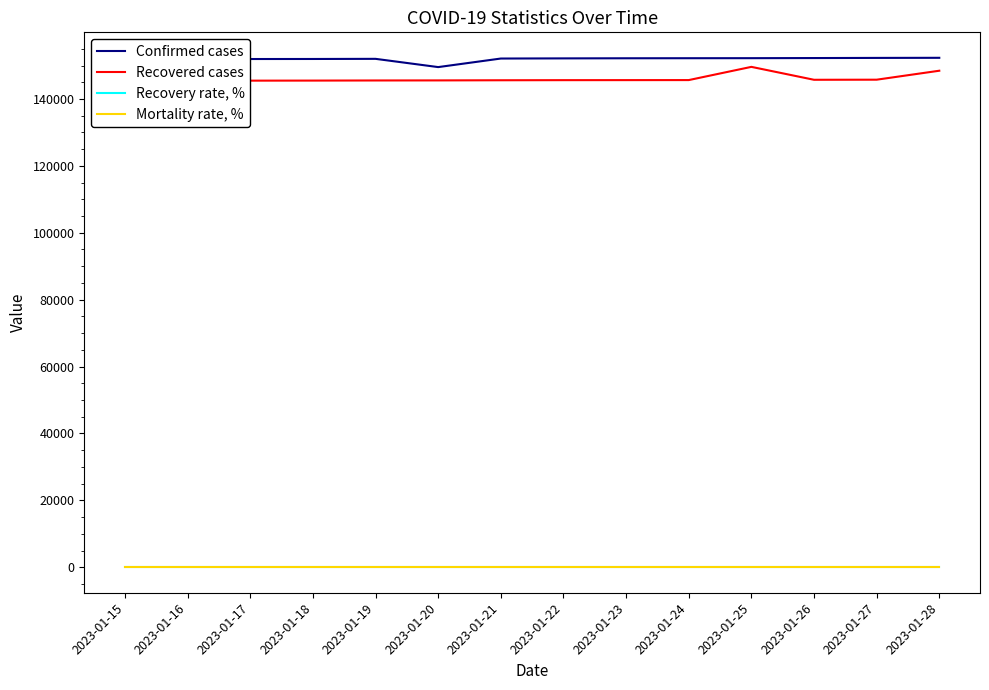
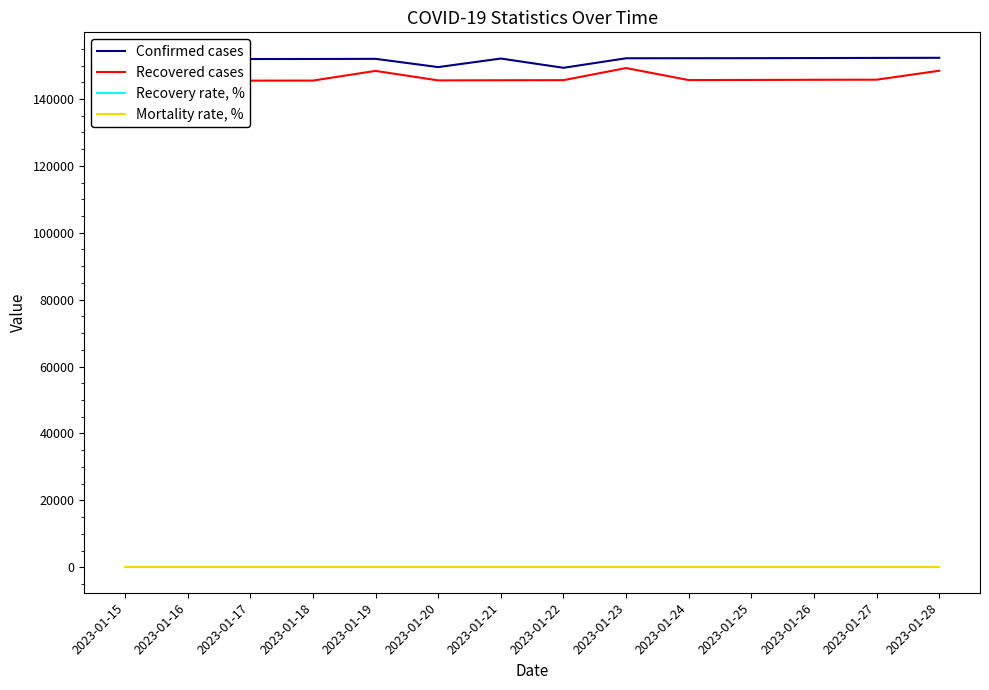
  {
    "Confirmed cases": {
      "2023-01-17": 152000,
      "2023-01-18": 152000,
      "2023-01-19": 152000,
      "2023-01-20": 150000,
      "2023-01-21": 152000,
-     "2023-01-22": 152000,
+     "2023-01-22": 149000,
      "2023-01-23": 152000,
      "2023-01-24": 152000,
      "2023-01-25": 152000,
      "2023-01-26": 152000,
      "2023-01-27": 152000,
      "2023-01-28": 152000
    },
    "Recovered cases": {
      "2023-01-17": 145000,
      "2023-01-18": 145000,
-     "2023-01-19": 146000,
+     "2023-01-19": 148000,
      "2023-01-20": 146000,
      "2023-01-21": 146000,
      "2023-01-22": 146000,
-     "2023-01-23": 146000,
+     "2023-01-23": 149000,
      "2023-01-24": 146000,
-     "2023-01-25": 150000,
+     "2023-01-25": 146000,
      "2023-01-26": 146000,
      "2023-01-27": 146000,
      "2023-01-28": 148000
    },
    "Mortality rate, %": {
      "2023-01-15": 0,
      "2023-01-16": 0,
      "2023-01-17": 0,
      "2023-01-18": 0,
      "2023-01-19": 0,
      "2023-01-20": 0,
      "2023-01-21": 0,
      "2023-01-22": 0,
      "2023-01-23": 0,
      "2023-01-24": 0,
      "2023-01-25": 0,
      "2023-01-26": 0,
      "2023-01-27": 0,
      "2023-01-28": 0
    }
  }
